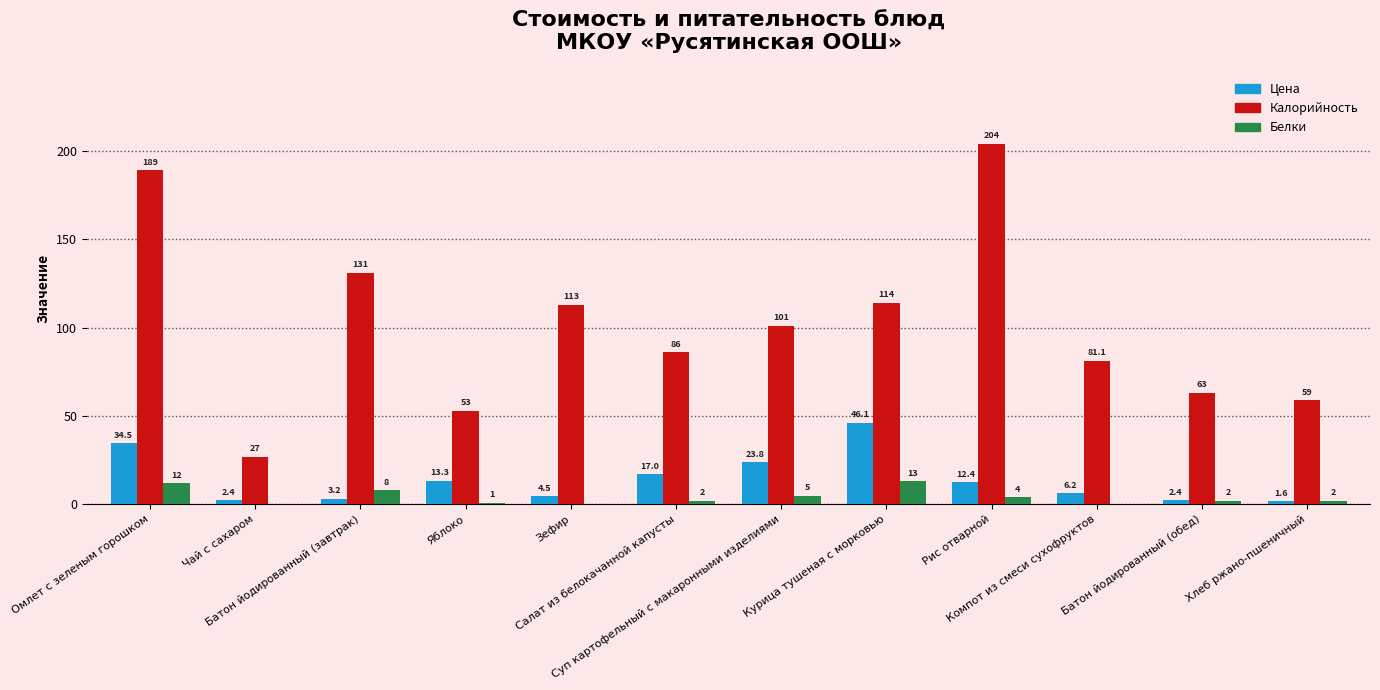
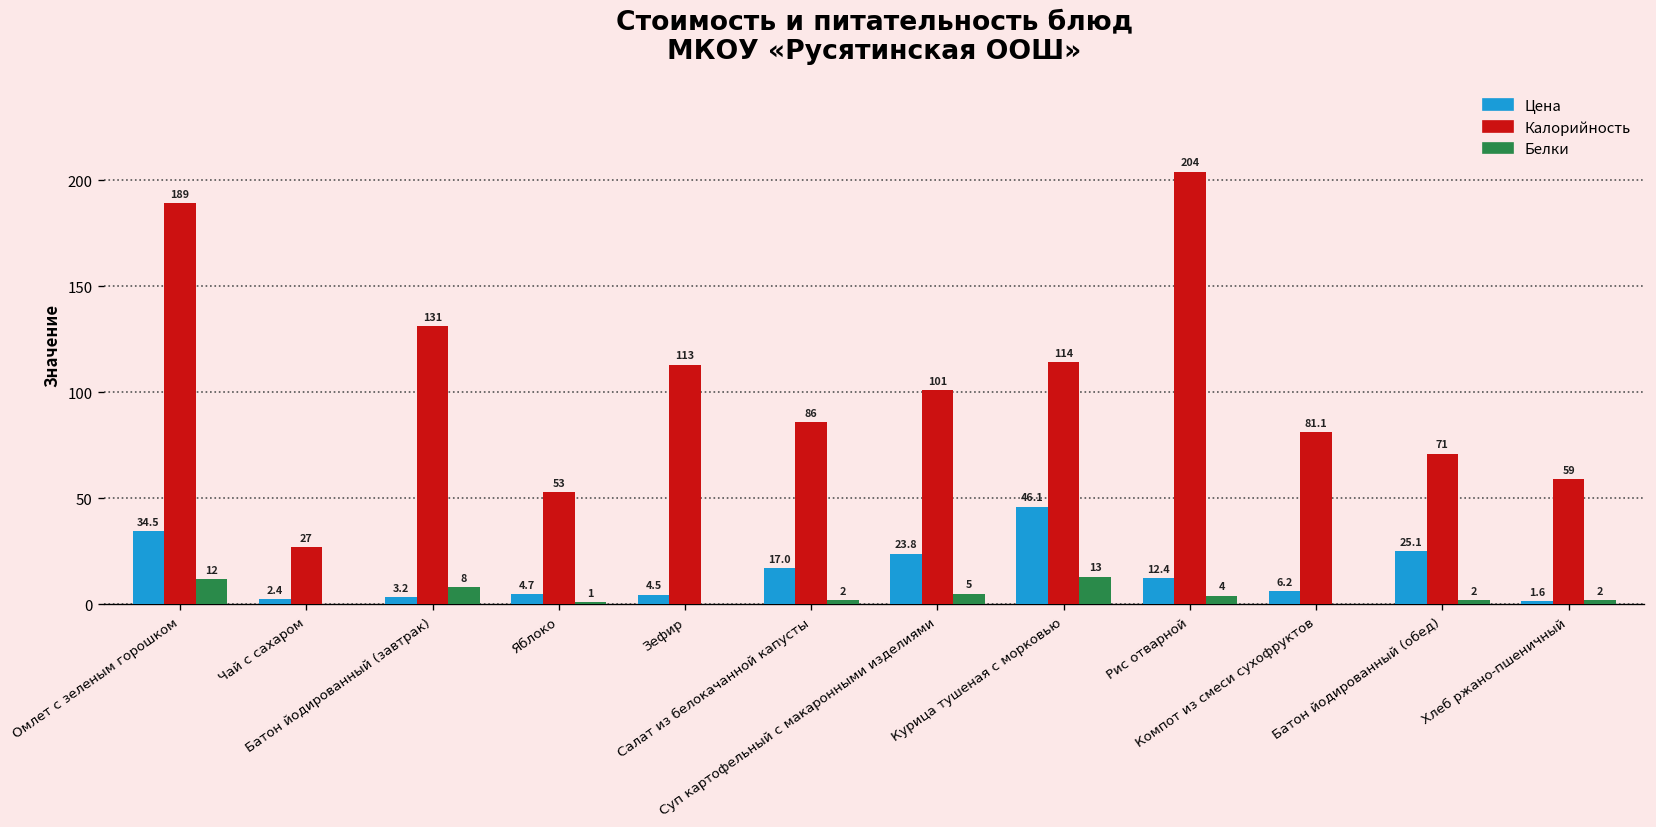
  {
    "Цена": {
      "Омлет с зеленым горошком": 34.5,
      "Чай с сахаром": 2.4,
      "Батон йодированный (завтрак)": 3.2,
-     "Яблоко": 13.3,
+     "Яблоко": 4.7,
      "Зефир": 4.5,
      "Салат из белокачанной капусты": 17.0,
      "Суп картофельный с макаронными изделиями": 23.8,
      "Курица тушеная с морковью": 46.1,
      "Рис отварной": 12.4,
      "Компот из смеси сухофруктов": 6.2,
-     "Батон йодированный (обед)": 2.4,
+     "Батон йодированный (обед)": 25.1,
      "Хлеб ржано-пшеничный": 1.6
    },
    "Калорийность": {
      "Омлет с зеленым горошком": 189,
      "Чай с сахаром": 27,
      "Батон йодированный (завтрак)": 131,
      "Яблоко": 53,
      "Зефир": 113,
      "Салат из белокачанной капусты": 86,
      "Суп картофельный с макаронными изделиями": 101,
      "Курица тушеная с морковью": 114,
      "Рис отварной": 204,
      "Компот из смеси сухофруктов": 81.1,
-     "Батон йодированный (обед)": 63,
+     "Батон йодированный (обед)": 71,
      "Хлеб ржано-пшеничный": 59
    },
    "Белки": {
      "Омлет с зеленым горошком": 12,
      "Батон йодированный (завтрак)": 8,
      "Яблоко": 1,
      "Салат из белокачанной капусты": 2,
      "Суп картофельный с макаронными изделиями": 5,
      "Курица тушеная с морковью": 13,
      "Рис отварной": 4,
      "Батон йодированный (обед)": 2,
      "Хлеб ржано-пшеничный": 2
    }
  }
